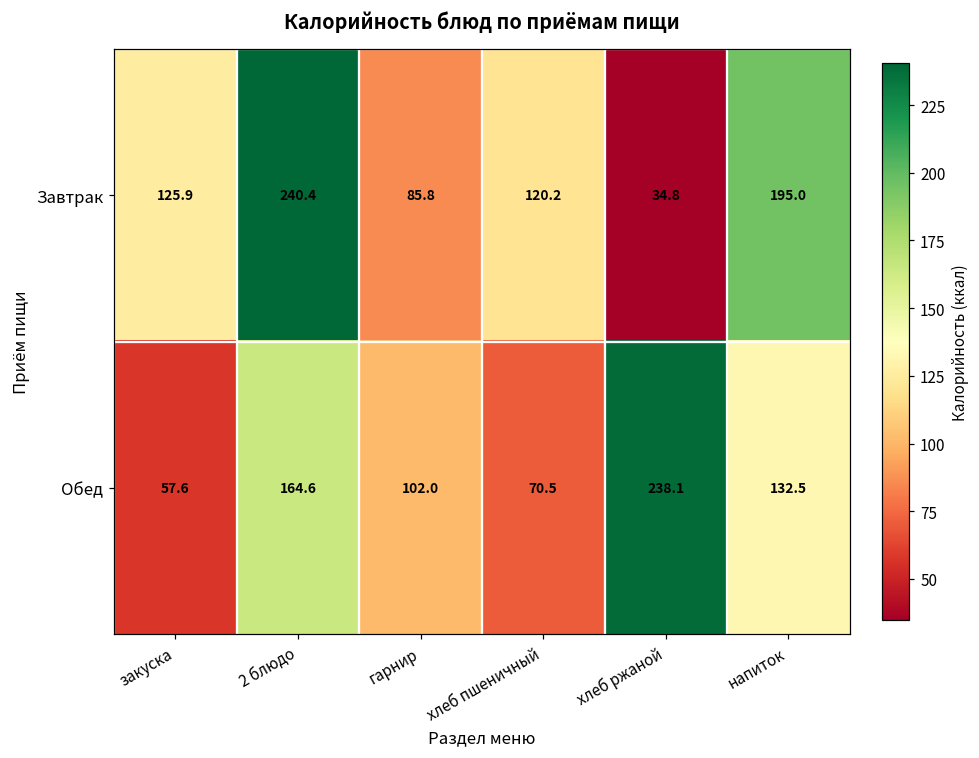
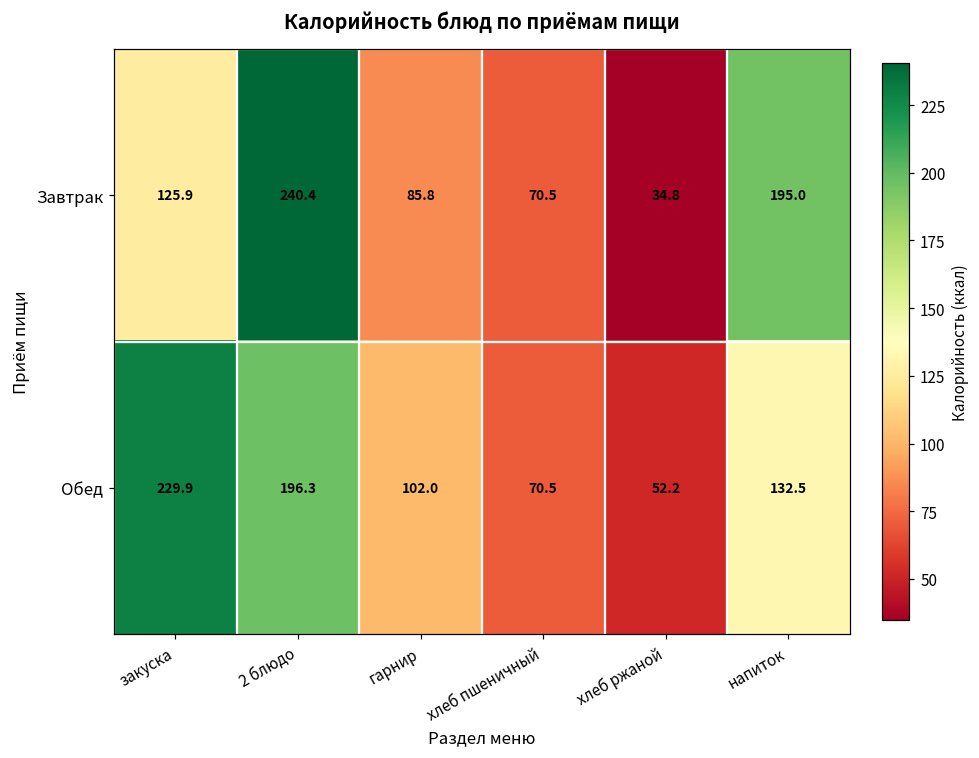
  {
    "Завтрак": {
      "закуска": 125.9,
      "2 блюдо": 240.4,
      "гарнир": 85.8,
-     "хлеб пшеничный": 120.2,
+     "хлеб пшеничный": 70.5,
      "хлеб ржаной": 34.8,
      "напиток": 195.0
    },
    "Обед": {
-     "закуска": 57.6,
-     "2 блюдо": 164.6,
+     "закуска": 229.9,
+     "2 блюдо": 196.3,
      "гарнир": 102.0,
      "хлеб пшеничный": 70.5,
-     "хлеб ржаной": 238.1,
+     "хлеб ржаной": 52.2,
      "напиток": 132.5
    }
  }
